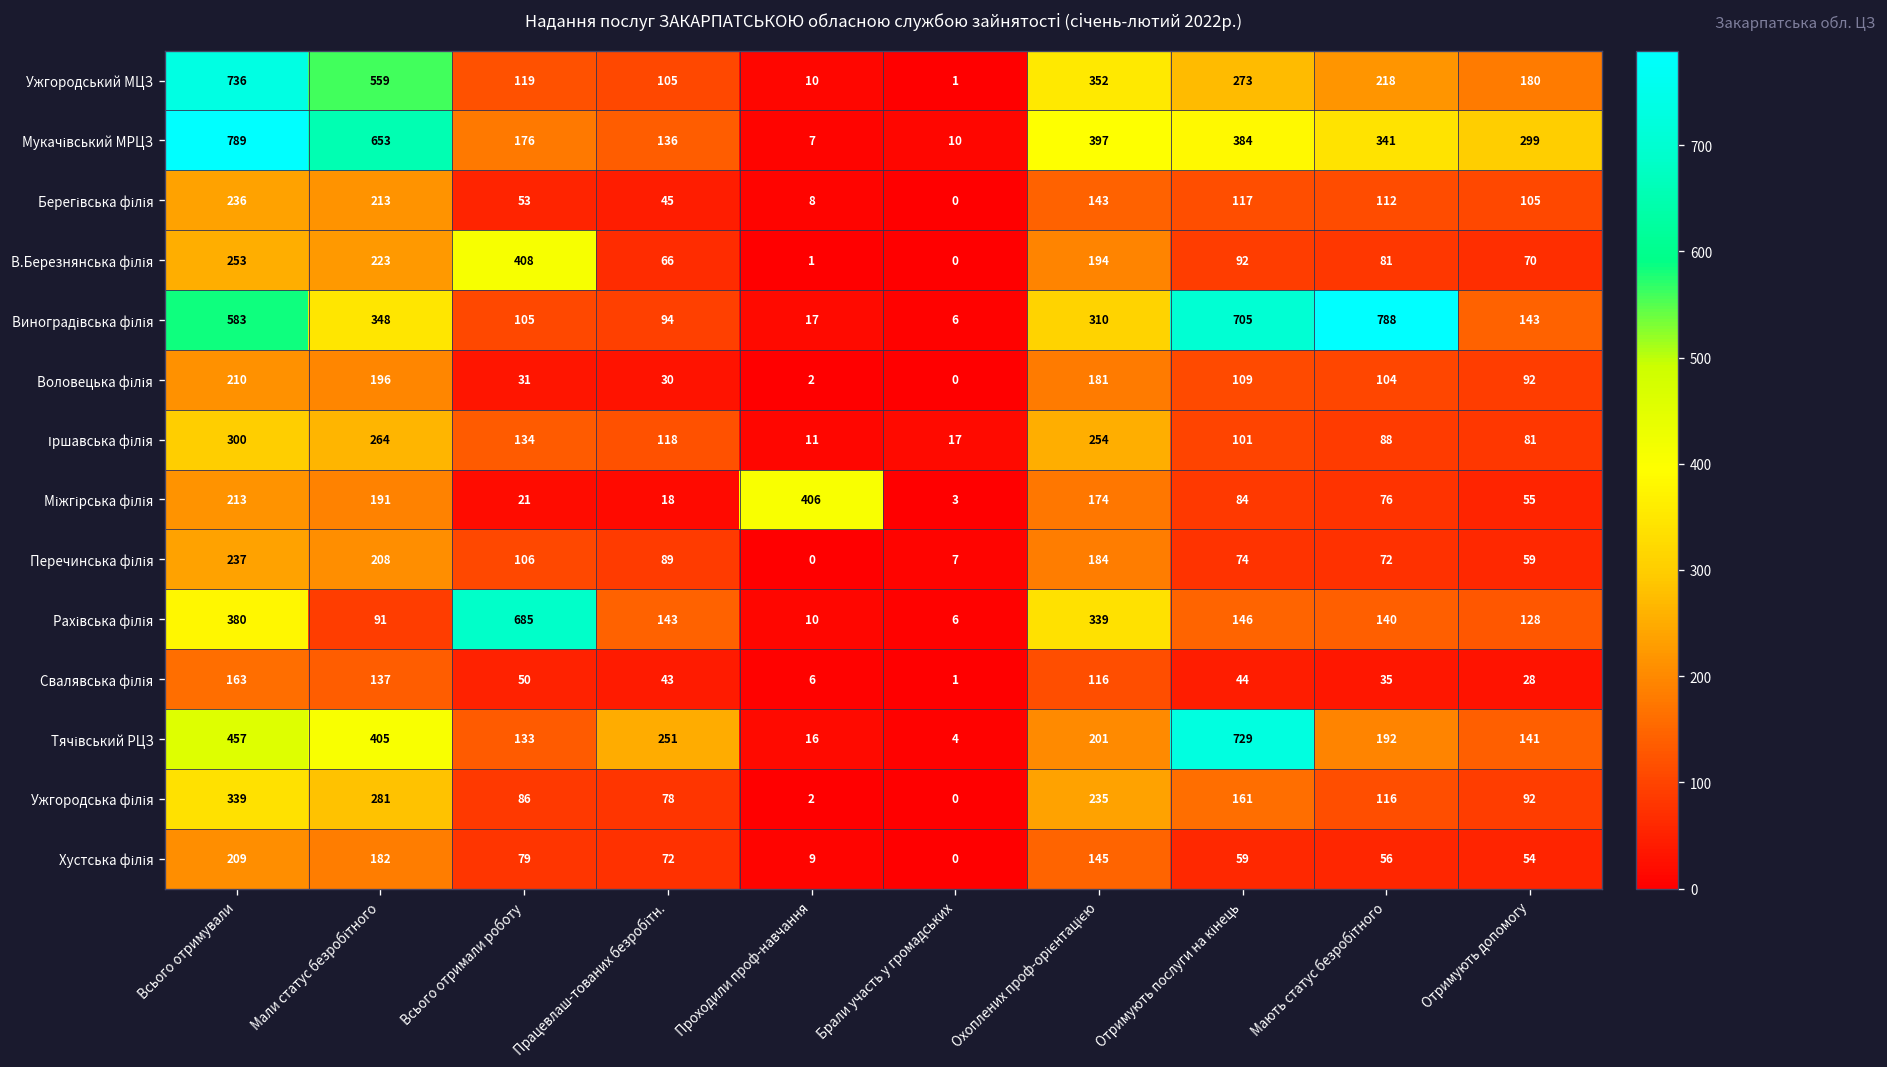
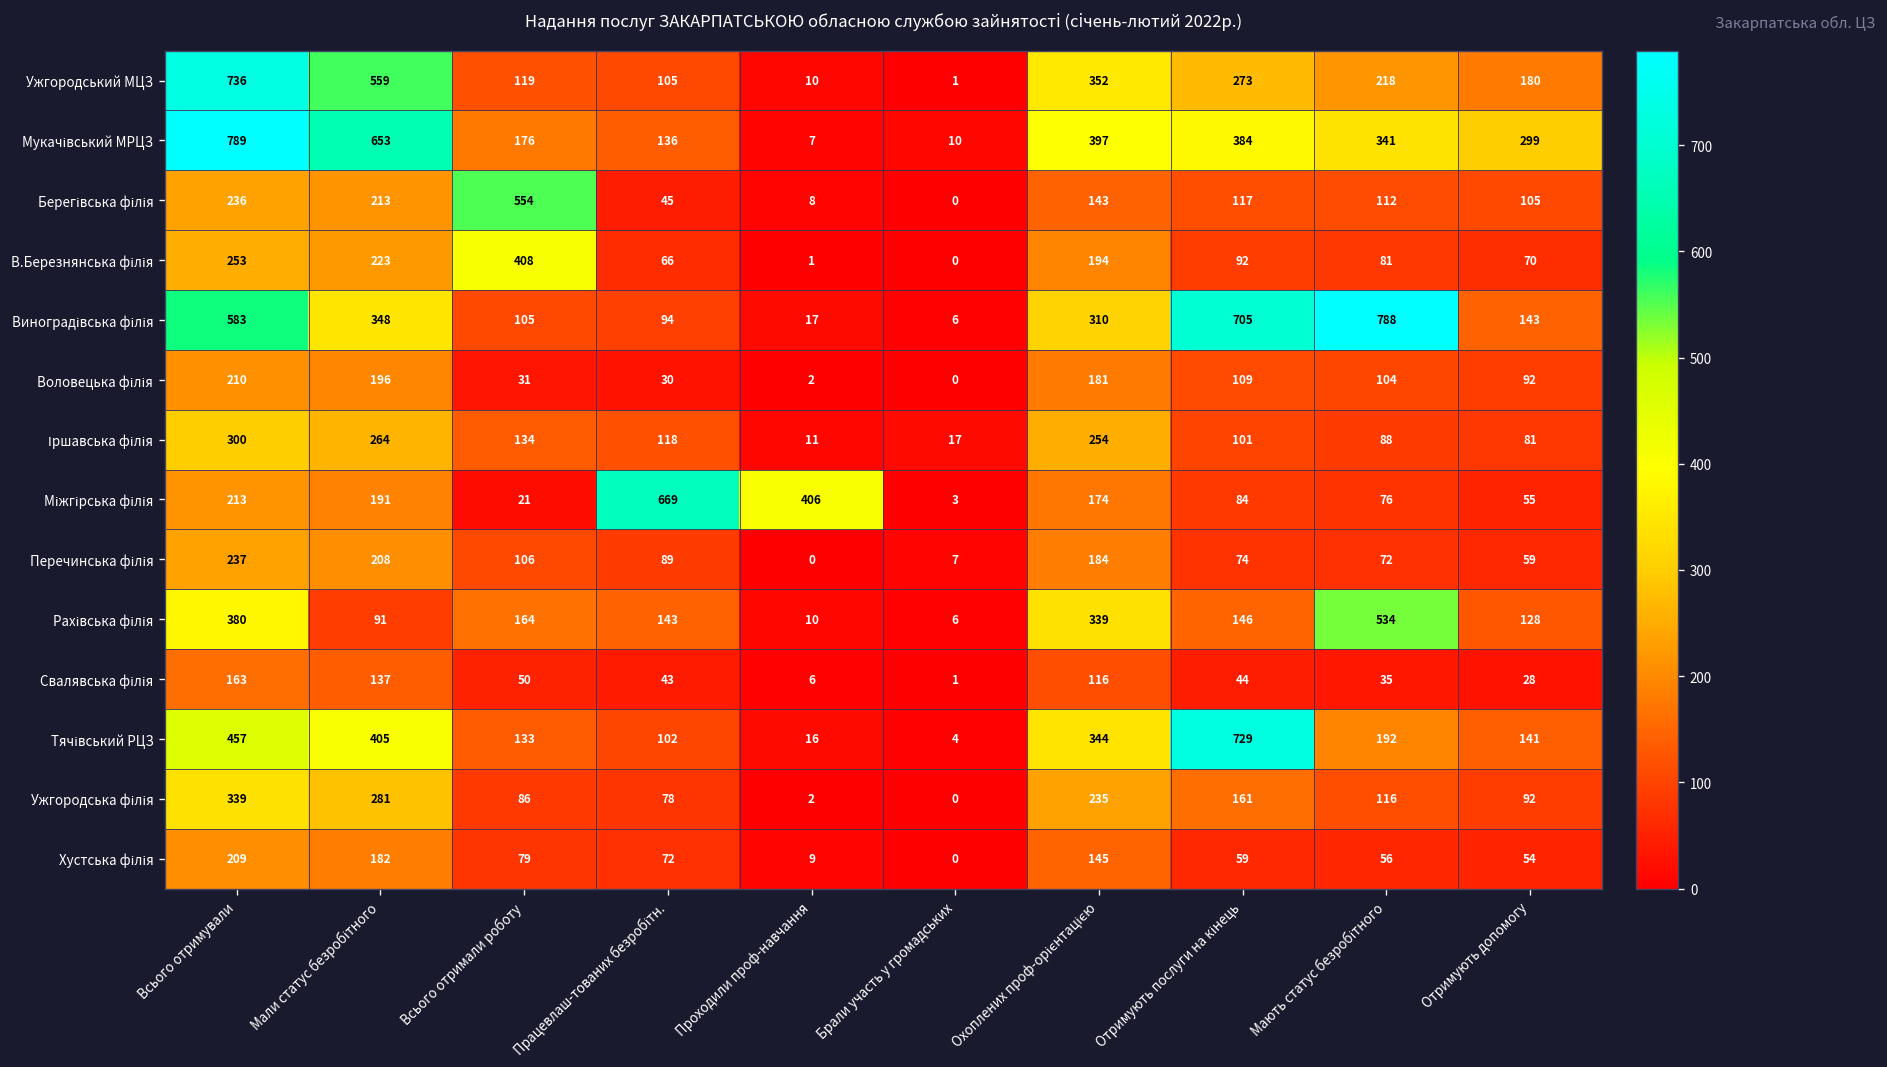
  {
    "Ужгородський МЦЗ": {
      "Всього отримували": 736,
      "Мали статус безробітного": 559,
      "Всього отримали роботу": 119,
      "Працевлаш-тованих безробітн.": 105,
      "Проходили проф-навчання": 10,
      "Брали участь у громадських": 1,
      "Охоплених проф-орієнтацією": 352,
      "Отримують послуги на кінець": 273,
      "Мають статус безробітного": 218,
      "Отримують допомогу": 180
    },
    "Мукачівський МРЦЗ": {
      "Всього отримували": 789,
      "Мали статус безробітного": 653,
      "Всього отримали роботу": 176,
      "Працевлаш-тованих безробітн.": 136,
      "Проходили проф-навчання": 7,
      "Брали участь у громадських": 10,
      "Охоплених проф-орієнтацією": 397,
      "Отримують послуги на кінець": 384,
      "Мають статус безробітного": 341,
      "Отримують допомогу": 299
    },
    "Берегівська філія": {
      "Всього отримували": 236,
      "Мали статус безробітного": 213,
-     "Всього отримали роботу": 53,
+     "Всього отримали роботу": 554,
      "Працевлаш-тованих безробітн.": 45,
      "Проходили проф-навчання": 8,
      "Брали участь у громадських": 0,
      "Охоплених проф-орієнтацією": 143,
      "Отримують послуги на кінець": 117,
      "Мають статус безробітного": 112,
      "Отримують допомогу": 105
    },
    "В.Березнянська філія": {
      "Всього отримували": 253,
      "Мали статус безробітного": 223,
      "Всього отримали роботу": 408,
      "Працевлаш-тованих безробітн.": 66,
      "Проходили проф-навчання": 1,
      "Брали участь у громадських": 0,
      "Охоплених проф-орієнтацією": 194,
      "Отримують послуги на кінець": 92,
      "Мають статус безробітного": 81,
      "Отримують допомогу": 70
    },
    "Виноградівська філія": {
      "Всього отримували": 583,
      "Мали статус безробітного": 348,
      "Всього отримали роботу": 105,
      "Працевлаш-тованих безробітн.": 94,
      "Проходили проф-навчання": 17,
      "Брали участь у громадських": 6,
      "Охоплених проф-орієнтацією": 310,
      "Отримують послуги на кінець": 705,
      "Мають статус безробітного": 788,
      "Отримують допомогу": 143
    },
    "Воловецька філія": {
      "Всього отримували": 210,
      "Мали статус безробітного": 196,
      "Всього отримали роботу": 31,
      "Працевлаш-тованих безробітн.": 30,
      "Проходили проф-навчання": 2,
      "Брали участь у громадських": 0,
      "Охоплених проф-орієнтацією": 181,
      "Отримують послуги на кінець": 109,
      "Мають статус безробітного": 104,
      "Отримують допомогу": 92
    },
    "Іршавська філія": {
      "Всього отримували": 300,
      "Мали статус безробітного": 264,
      "Всього отримали роботу": 134,
      "Працевлаш-тованих безробітн.": 118,
      "Проходили проф-навчання": 11,
      "Брали участь у громадських": 17,
      "Охоплених проф-орієнтацією": 254,
      "Отримують послуги на кінець": 101,
      "Мають статус безробітного": 88,
      "Отримують допомогу": 81
    },
    "Міжгірська філія": {
      "Всього отримували": 213,
      "Мали статус безробітного": 191,
      "Всього отримали роботу": 21,
-     "Працевлаш-тованих безробітн.": 18,
+     "Працевлаш-тованих безробітн.": 669,
      "Проходили проф-навчання": 406,
      "Брали участь у громадських": 3,
      "Охоплених проф-орієнтацією": 174,
      "Отримують послуги на кінець": 84,
      "Мають статус безробітного": 76,
      "Отримують допомогу": 55
    },
    "Перечинська філія": {
      "Всього отримували": 237,
      "Мали статус безробітного": 208,
      "Всього отримали роботу": 106,
      "Працевлаш-тованих безробітн.": 89,
      "Проходили проф-навчання": 0,
      "Брали участь у громадських": 7,
      "Охоплених проф-орієнтацією": 184,
      "Отримують послуги на кінець": 74,
      "Мають статус безробітного": 72,
      "Отримують допомогу": 59
    },
    "Рахівська філія": {
      "Всього отримували": 380,
      "Мали статус безробітного": 91,
-     "Всього отримали роботу": 685,
+     "Всього отримали роботу": 164,
      "Працевлаш-тованих безробітн.": 143,
      "Проходили проф-навчання": 10,
      "Брали участь у громадських": 6,
      "Охоплених проф-орієнтацією": 339,
      "Отримують послуги на кінець": 146,
-     "Мають статус безробітного": 140,
+     "Мають статус безробітного": 534,
      "Отримують допомогу": 128
    },
    "Свалявська філія": {
      "Всього отримували": 163,
      "Мали статус безробітного": 137,
      "Всього отримали роботу": 50,
      "Працевлаш-тованих безробітн.": 43,
      "Проходили проф-навчання": 6,
      "Брали участь у громадських": 1,
      "Охоплених проф-орієнтацією": 116,
      "Отримують послуги на кінець": 44,
      "Мають статус безробітного": 35,
      "Отримують допомогу": 28
    },
    "Тячівський РЦЗ": {
      "Всього отримували": 457,
      "Мали статус безробітного": 405,
      "Всього отримали роботу": 133,
-     "Працевлаш-тованих безробітн.": 251,
+     "Працевлаш-тованих безробітн.": 102,
      "Проходили проф-навчання": 16,
      "Брали участь у громадських": 4,
-     "Охоплених проф-орієнтацією": 201,
+     "Охоплених проф-орієнтацією": 344,
      "Отримують послуги на кінець": 729,
      "Мають статус безробітного": 192,
      "Отримують допомогу": 141
    },
    "Ужгородська філія": {
      "Всього отримували": 339,
      "Мали статус безробітного": 281,
      "Всього отримали роботу": 86,
      "Працевлаш-тованих безробітн.": 78,
      "Проходили проф-навчання": 2,
      "Брали участь у громадських": 0,
      "Охоплених проф-орієнтацією": 235,
      "Отримують послуги на кінець": 161,
      "Мають статус безробітного": 116,
      "Отримують допомогу": 92
    },
    "Хустська філія": {
      "Всього отримували": 209,
      "Мали статус безробітного": 182,
      "Всього отримали роботу": 79,
      "Працевлаш-тованих безробітн.": 72,
      "Проходили проф-навчання": 9,
      "Брали участь у громадських": 0,
      "Охоплених проф-орієнтацією": 145,
      "Отримують послуги на кінець": 59,
      "Мають статус безробітного": 56,
      "Отримують допомогу": 54
    }
  }
